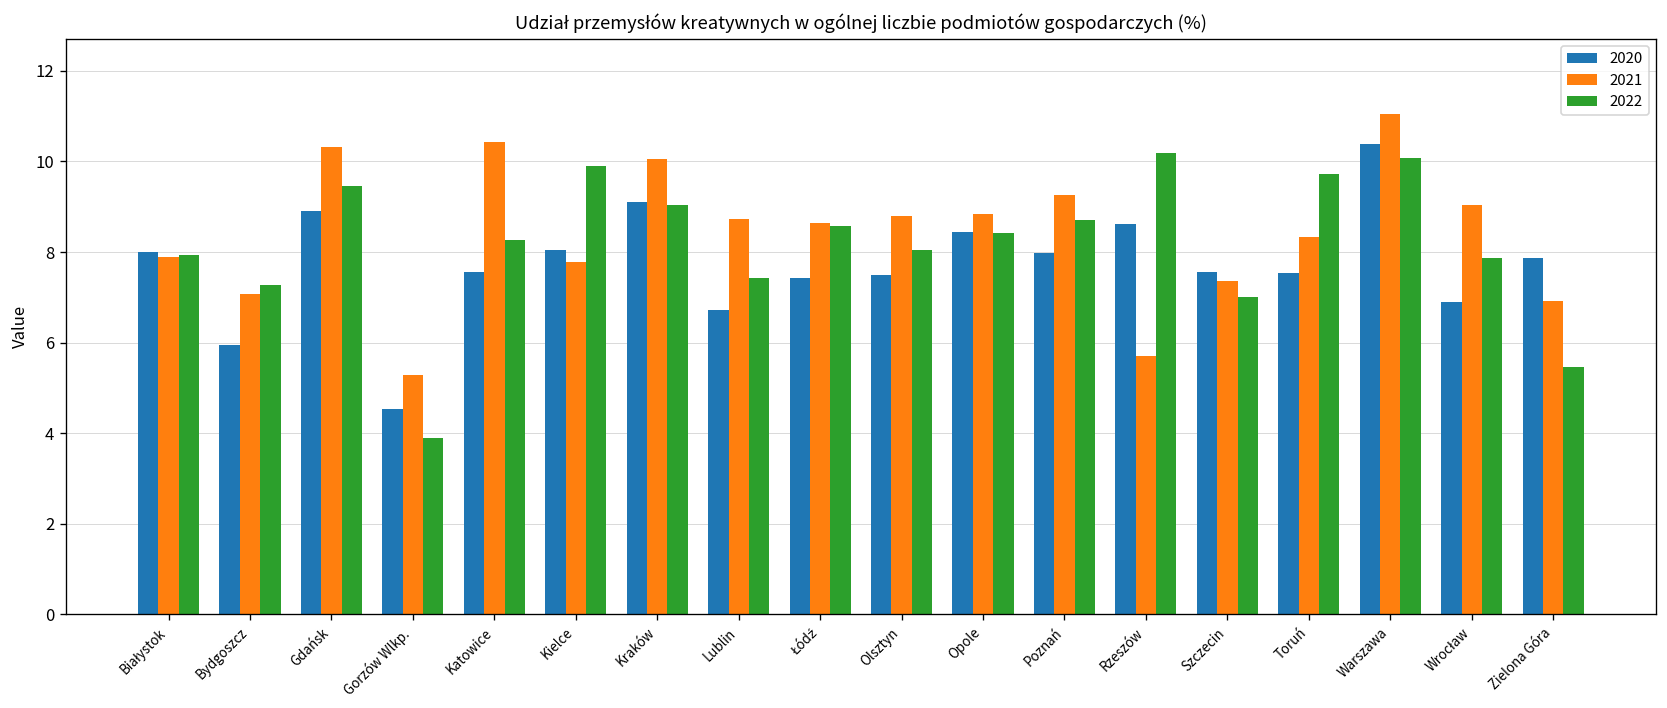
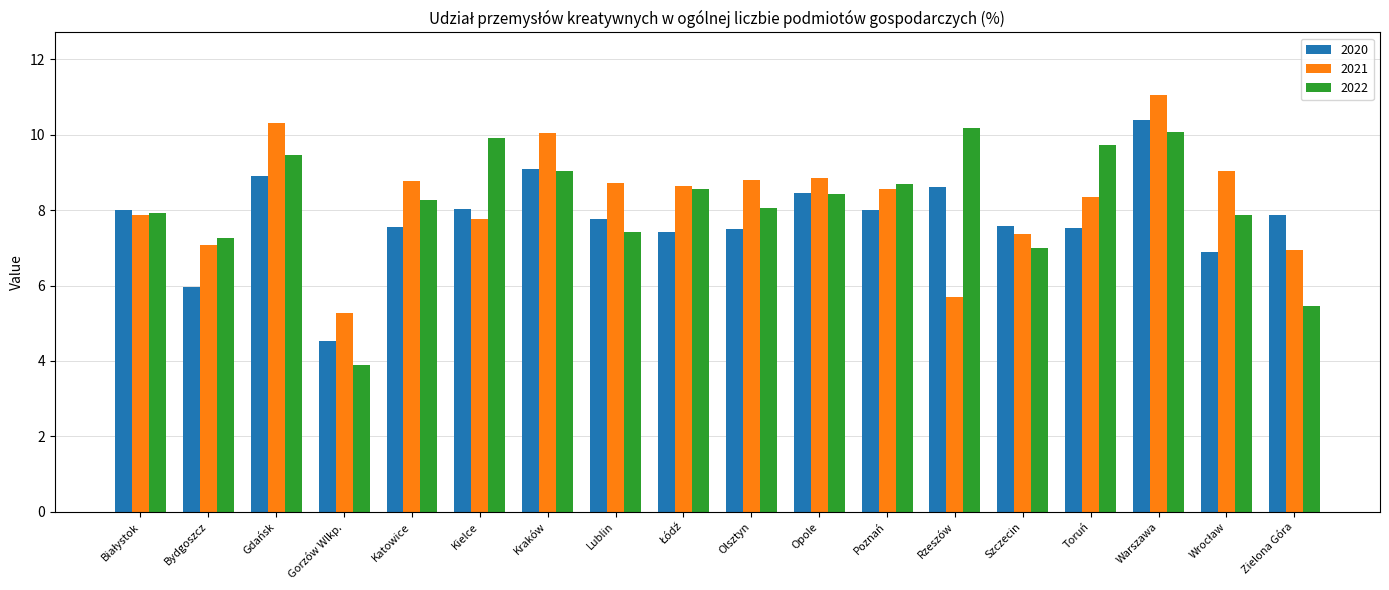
  {
    "2020": {
      "Białystok": 8.0,
      "Bydgoszcz": 6.0,
      "Gdańsk": 8.9,
      "Gorzów Wlkp.": 4.5,
      "Katowice": 7.6,
      "Kielce": 8.0,
      "Kraków": 9.1,
-     "Lublin": 6.7,
+     "Lublin": 7.8,
      "Łódź": 7.4,
      "Olsztyn": 7.5,
      "Opole": 8.4,
      "Poznań": 8.0,
      "Rzeszów": 8.6,
      "Szczecin": 7.6,
      "Toruń": 7.5,
      "Warszawa": 10.4,
      "Wrocław": 6.9,
      "Zielona Góra": 7.9
    },
    "2021": {
      "Białystok": 7.9,
      "Bydgoszcz": 7.1,
      "Gdańsk": 10.3,
      "Gorzów Wlkp.": 5.3,
-     "Katowice": 10.4,
+     "Katowice": 8.8,
      "Kielce": 7.8,
      "Kraków": 10.1,
      "Lublin": 8.7,
      "Łódź": 8.6,
      "Olsztyn": 8.8,
      "Opole": 8.9,
-     "Poznań": 9.3,
+     "Poznań": 8.6,
      "Rzeszów": 5.7,
      "Szczecin": 7.4,
      "Toruń": 8.3,
      "Warszawa": 11.1,
      "Wrocław": 9.0,
      "Zielona Góra": 6.9
    },
    "2022": {
      "Białystok": 7.9,
      "Bydgoszcz": 7.3,
      "Gdańsk": 9.5,
      "Gorzów Wlkp.": 3.9,
      "Katowice": 8.3,
      "Kielce": 9.9,
      "Kraków": 9.0,
      "Lublin": 7.4,
      "Łódź": 8.6,
      "Olsztyn": 8.1,
      "Opole": 8.4,
      "Poznań": 8.7,
      "Rzeszów": 10.2,
      "Szczecin": 7.0,
      "Toruń": 9.7,
      "Warszawa": 10.1,
      "Wrocław": 7.9,
      "Zielona Góra": 5.5
    }
  }
